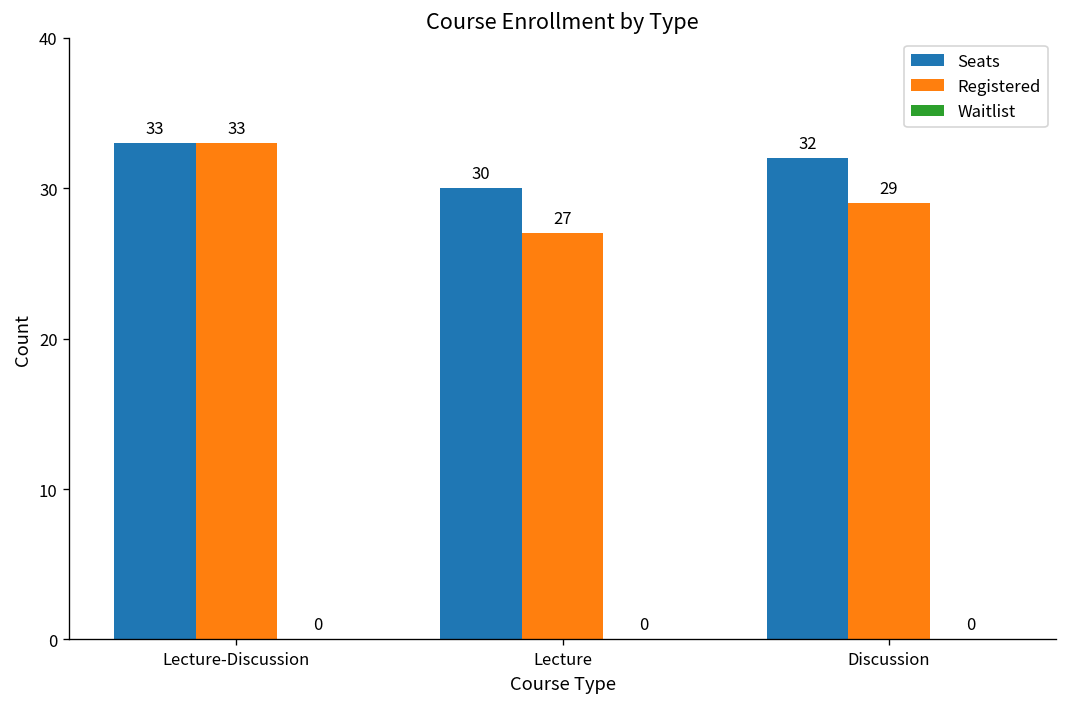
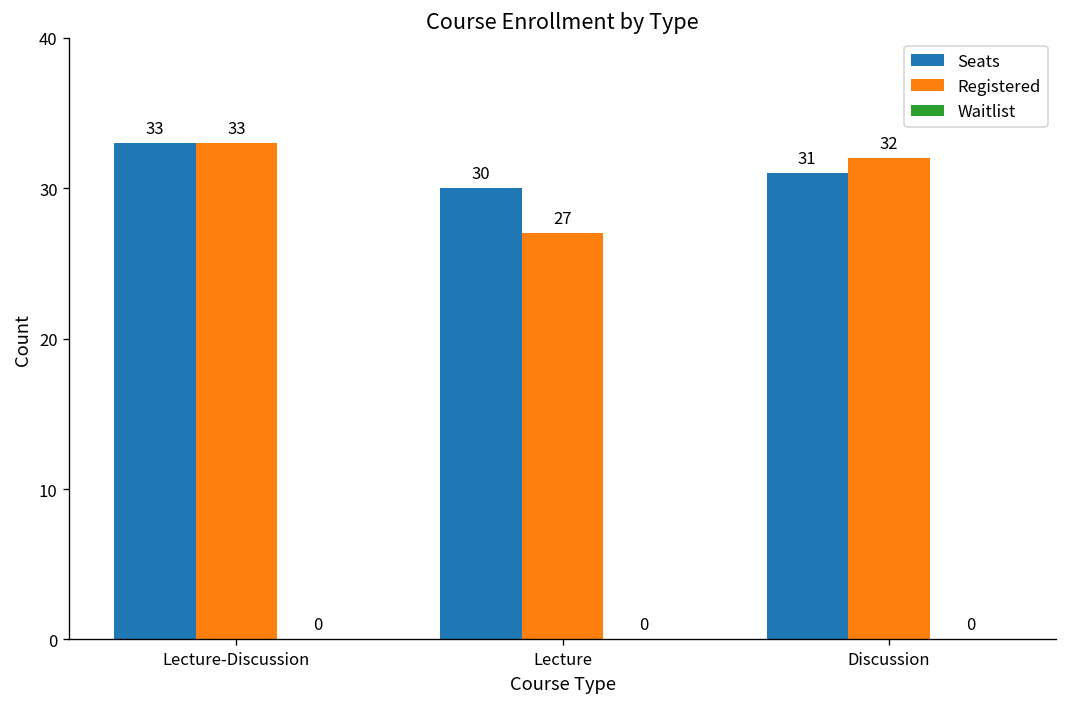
  {
    "Seats": {
      "Lecture-Discussion": 33,
      "Lecture": 30,
-     "Discussion": 32
+     "Discussion": 31
    },
    "Registered": {
      "Lecture-Discussion": 33,
      "Lecture": 27,
-     "Discussion": 29
+     "Discussion": 32
    },
    "Waitlist": {
      "Lecture-Discussion": 0,
      "Lecture": 0,
      "Discussion": 0
    }
  }
